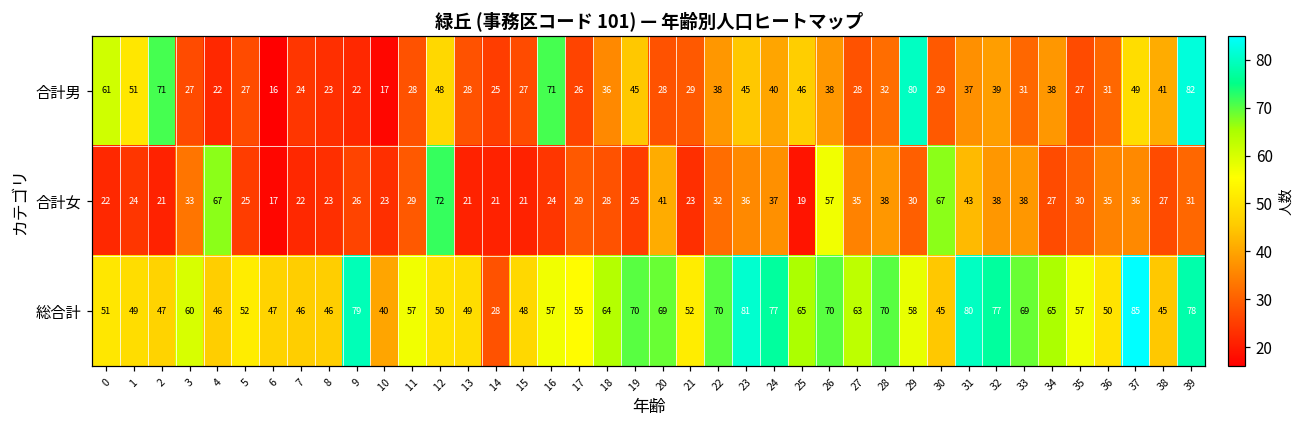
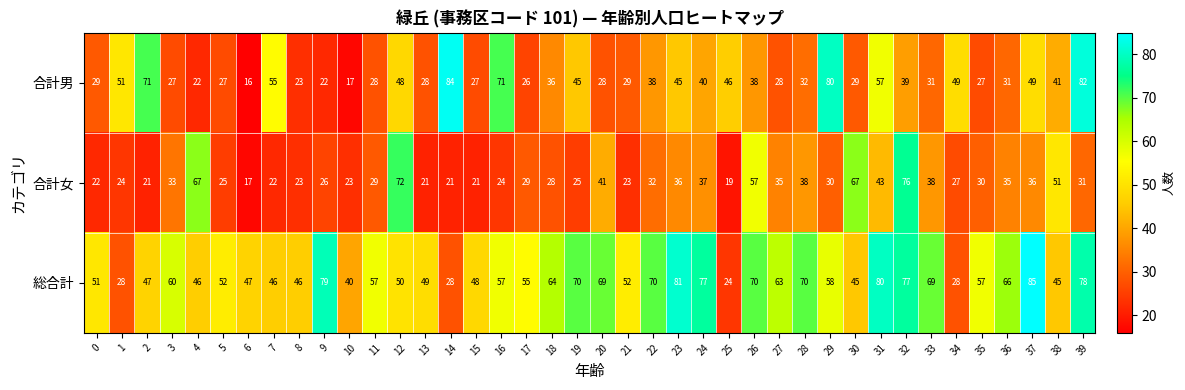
  {
    "合計男": {
-     "0": 61,
+     "0": 29,
      "1": 51,
      "2": 71,
      "3": 27,
      "4": 22,
      "5": 27,
      "6": 16,
-     "7": 24,
+     "7": 55,
      "8": 23,
      "9": 22,
      "10": 17,
      "11": 28,
      "12": 48,
      "13": 28,
-     "14": 25,
+     "14": 84,
      "15": 27,
      "16": 71,
      "17": 26,
      "18": 36,
      "19": 45,
      "20": 28,
      "21": 29,
      "22": 38,
      "23": 45,
      "24": 40,
      "25": 46,
      "26": 38,
      "27": 28,
      "28": 32,
      "29": 80,
      "30": 29,
-     "31": 37,
+     "31": 57,
      "32": 39,
      "33": 31,
-     "34": 38,
+     "34": 49,
      "35": 27,
      "36": 31,
      "37": 49,
      "38": 41,
      "39": 82
    },
    "合計女": {
      "0": 22,
      "1": 24,
      "2": 21,
      "3": 33,
      "4": 67,
      "5": 25,
      "6": 17,
      "7": 22,
      "8": 23,
      "9": 26,
      "10": 23,
      "11": 29,
      "12": 72,
      "13": 21,
      "14": 21,
      "15": 21,
      "16": 24,
      "17": 29,
      "18": 28,
      "19": 25,
      "20": 41,
      "21": 23,
      "22": 32,
      "23": 36,
      "24": 37,
      "25": 19,
      "26": 57,
      "27": 35,
      "28": 38,
      "29": 30,
      "30": 67,
      "31": 43,
-     "32": 38,
+     "32": 76,
      "33": 38,
      "34": 27,
      "35": 30,
      "36": 35,
      "37": 36,
-     "38": 27,
+     "38": 51,
      "39": 31
    },
    "総合計": {
      "0": 51,
-     "1": 49,
+     "1": 28,
      "2": 47,
      "3": 60,
      "4": 46,
      "5": 52,
      "6": 47,
      "7": 46,
      "8": 46,
      "9": 79,
      "10": 40,
      "11": 57,
      "12": 50,
      "13": 49,
      "14": 28,
      "15": 48,
      "16": 57,
      "17": 55,
      "18": 64,
      "19": 70,
      "20": 69,
      "21": 52,
      "22": 70,
      "23": 81,
      "24": 77,
-     "25": 65,
+     "25": 24,
      "26": 70,
      "27": 63,
      "28": 70,
      "29": 58,
      "30": 45,
      "31": 80,
      "32": 77,
      "33": 69,
-     "34": 65,
+     "34": 28,
      "35": 57,
-     "36": 50,
+     "36": 66,
      "37": 85,
      "38": 45,
      "39": 78
    }
  }
